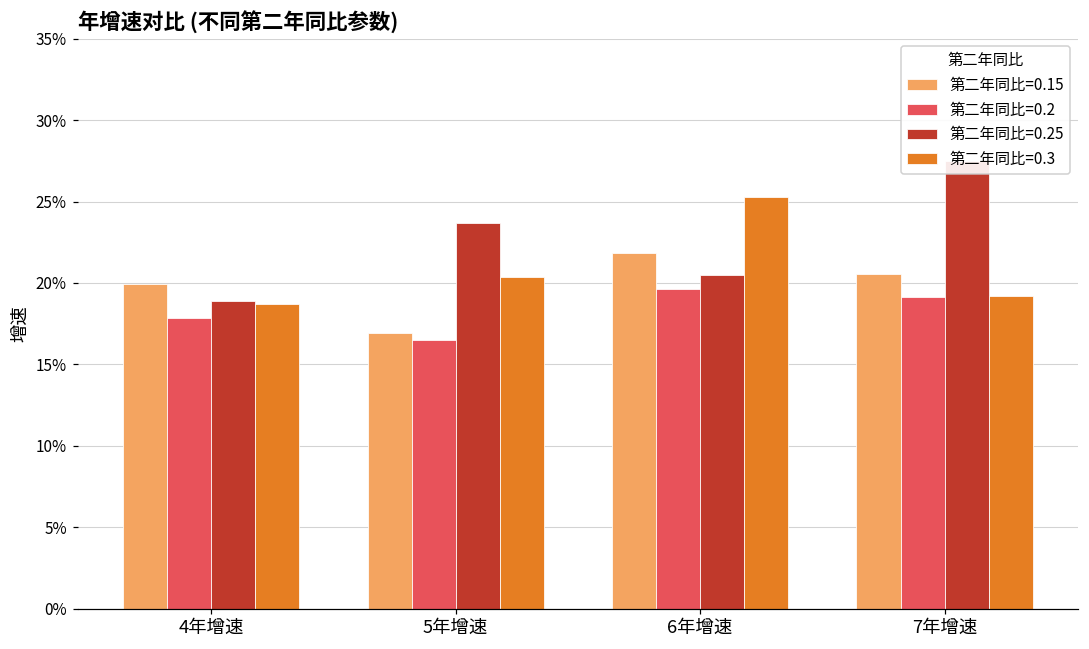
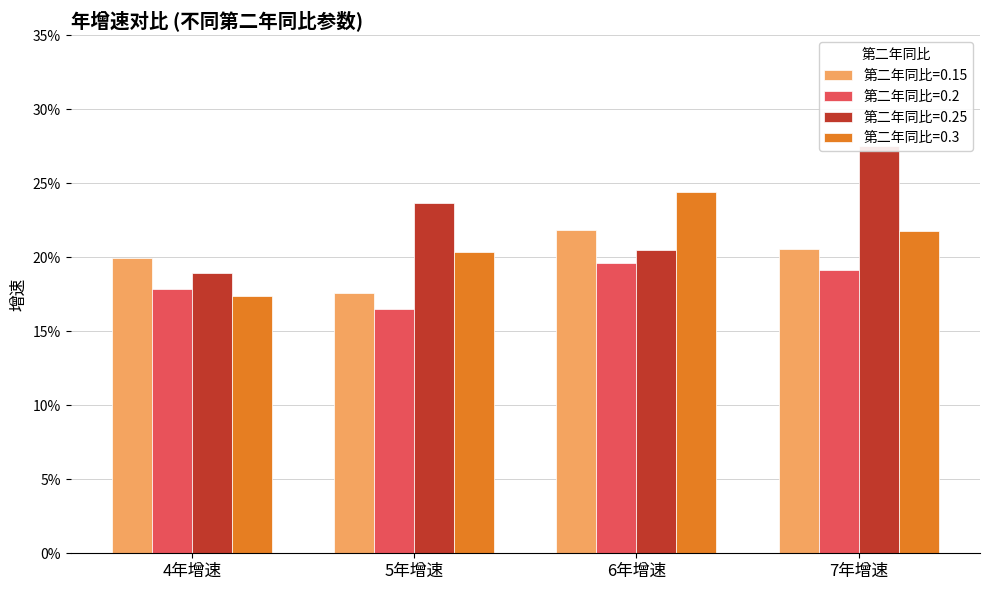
  {
    "第二年同比=0.15": {
      "4年增速": "19.9%",
-     "5年增速": "16.9%",
+     "5年增速": "17.6%",
      "6年增速": "21.9%",
      "7年增速": "20.5%"
    },
    "第二年同比=0.2": {
      "4年增速": "17.8%",
      "5年增速": "16.5%",
      "6年增速": "19.6%",
      "7年增速": "19.1%"
    },
    "第二年同比=0.25": {
      "4年增速": "18.9%",
      "5年增速": "23.7%",
      "6年增速": "20.5%"
    },
    "第二年同比=0.3": {
-     "4年增速": "18.7%",
+     "4年增速": "17.4%",
      "5年增速": "20.4%",
-     "6年增速": "25.3%",
-     "7年增速": "19.2%"
+     "6年增速": "24.4%",
+     "7年增速": "21.8%"
    }
  }
